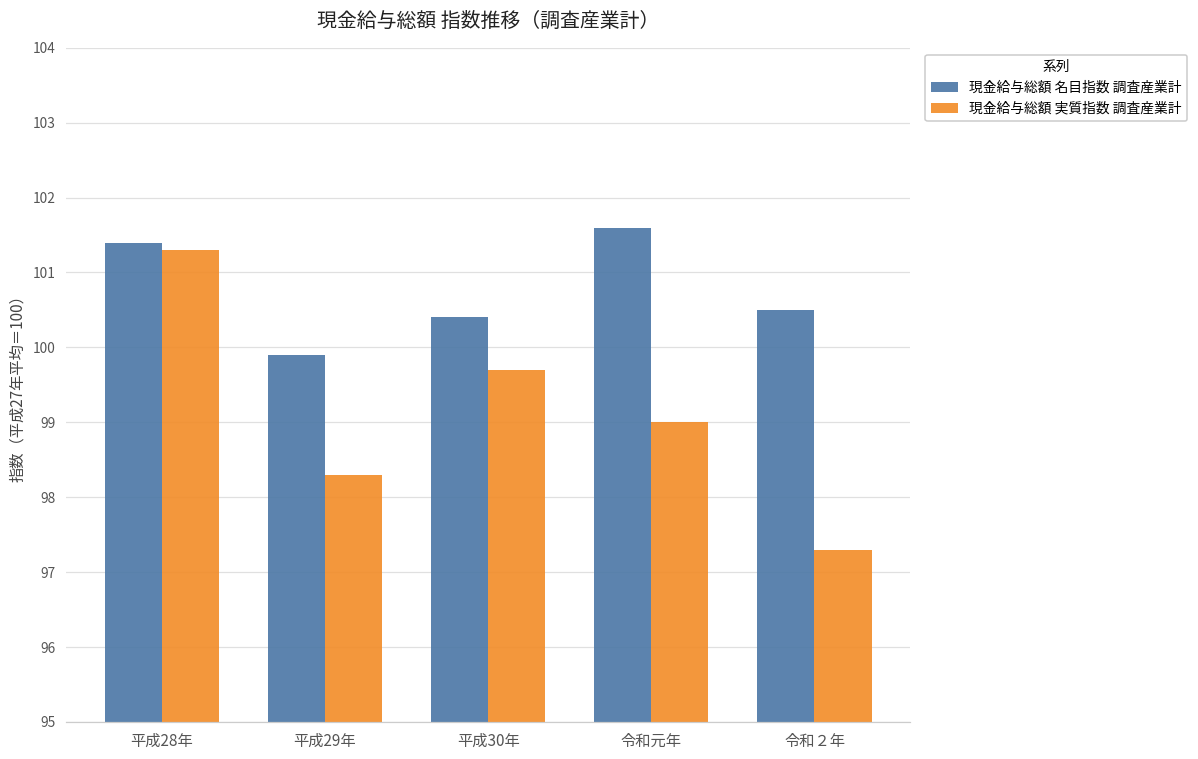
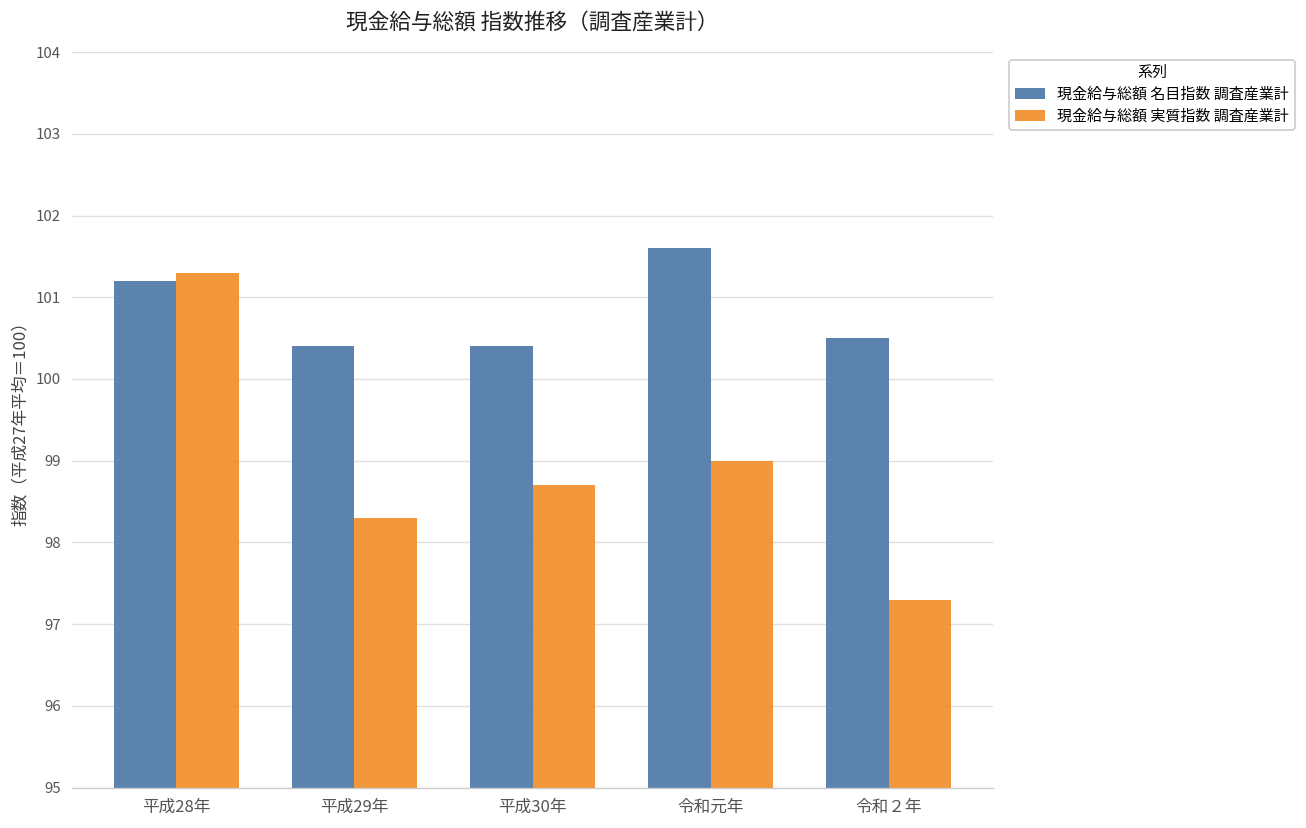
  {
    "現金給与総額 名目指数 調査産業計": {
-     "平成28年": 101.4,
-     "平成29年": 99.9,
+     "平成28年": 101.2,
+     "平成29年": 100.4,
      "平成30年": 100.4,
      "令和元年": 101.6,
      "令和２年": 100.5
    },
    "現金給与総額 実質指数 調査産業計": {
      "平成28年": 101.3,
      "平成29年": 98.3,
-     "平成30年": 99.7,
+     "平成30年": 98.7,
      "令和元年": 99.0,
      "令和２年": 97.3
    }
  }
